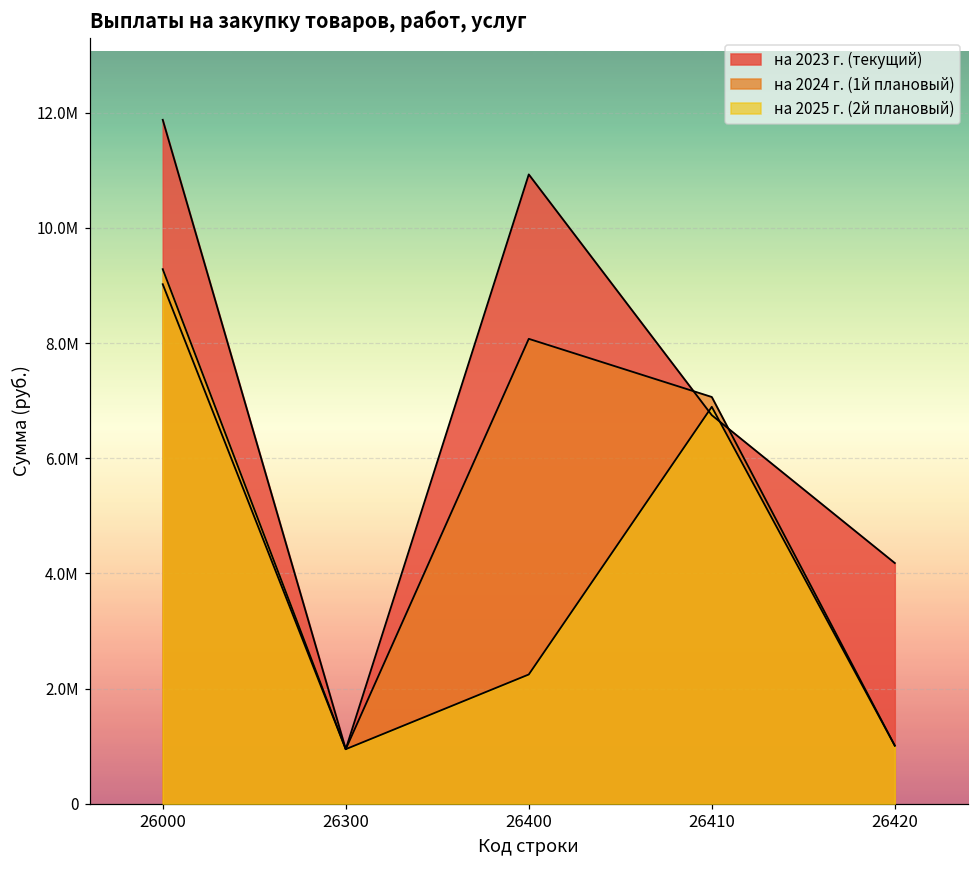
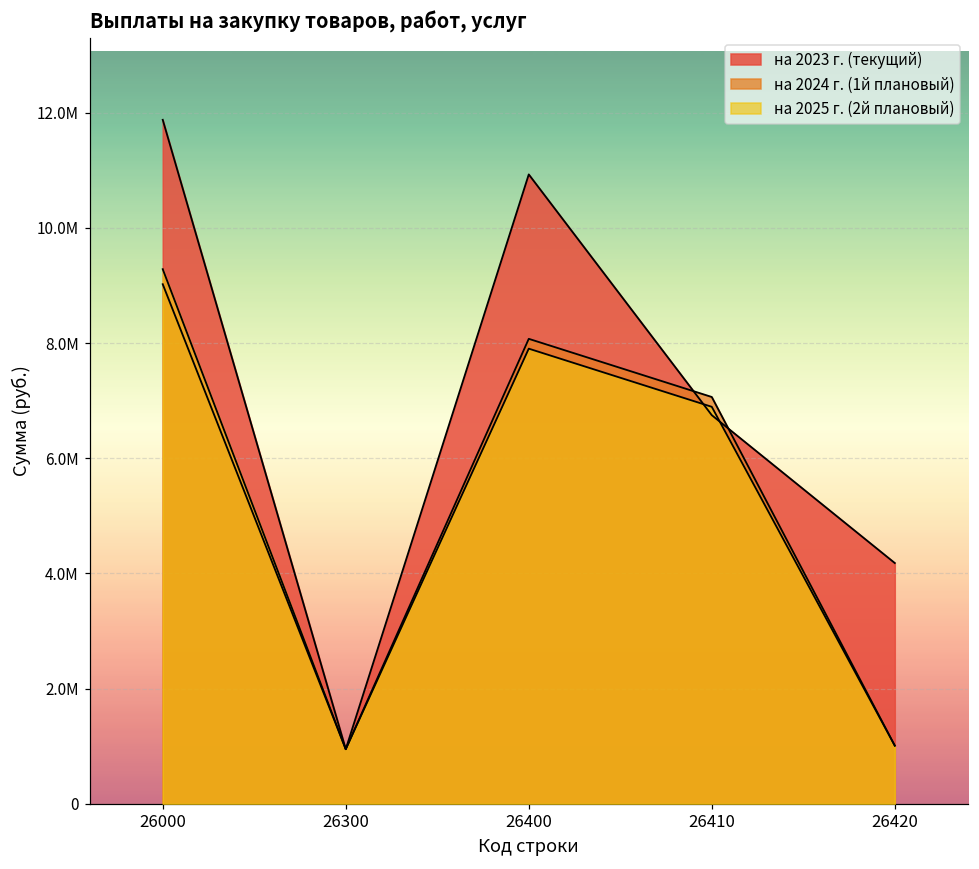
  {
    "на 2025 г. (2й плановый)": {
      "26000": 9300000,
-     "26400": 2200000,
+     "26400": 7900000,
      "26410": 6900000
    }
  }
